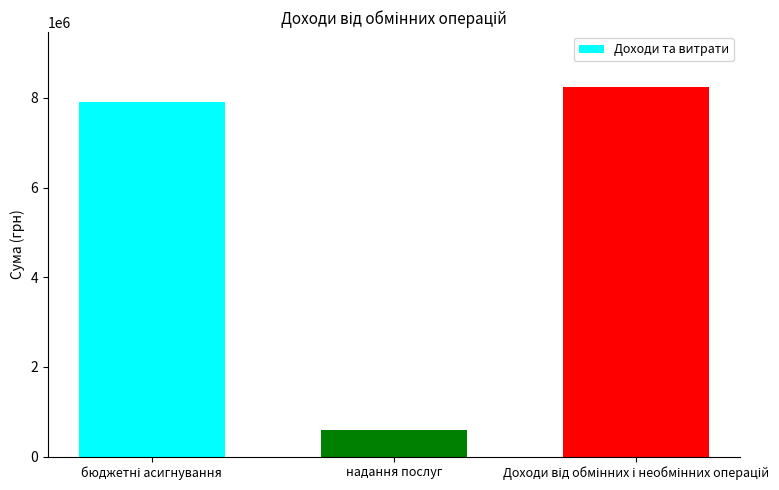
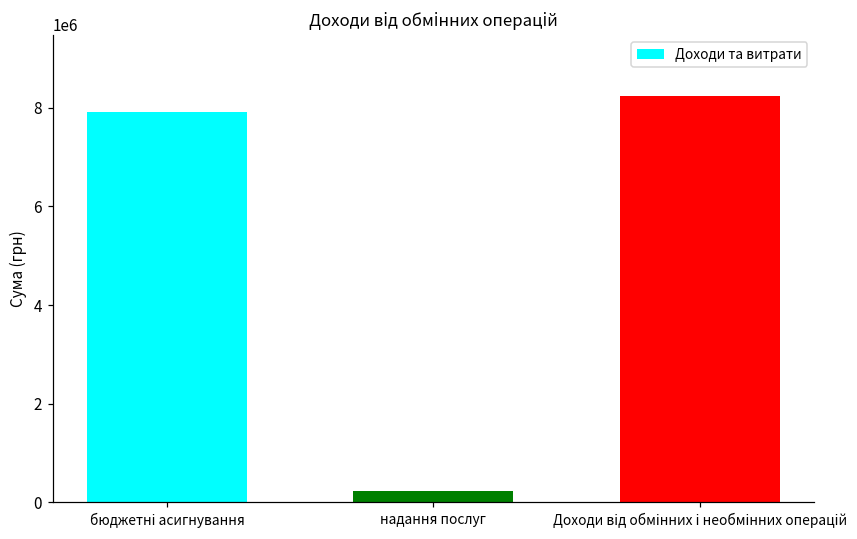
  {
    "бюджетні асигнування": 7900000,
-   "надання послуг": 600000,
+   "надання послуг": 200000,
    "Доходи від обмінних і необмінних операцій": 8200000
  }
